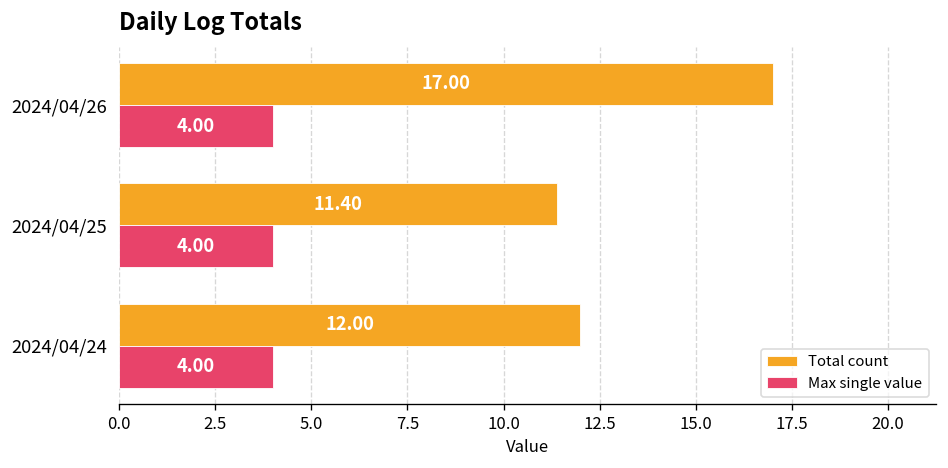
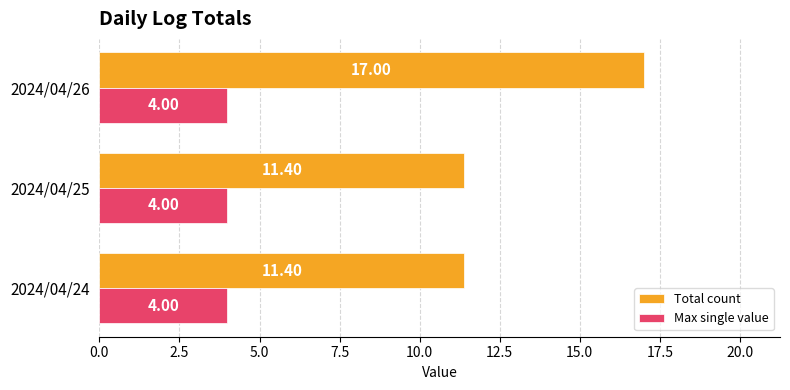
  {
    "Total count": {
      "2024/04/26": 17.00,
      "2024/04/25": 11.40,
-     "2024/04/24": 12.00
+     "2024/04/24": 11.40
    },
    "Max single value": {
      "2024/04/26": 4.00,
      "2024/04/25": 4.00,
      "2024/04/24": 4.00
    }
  }
